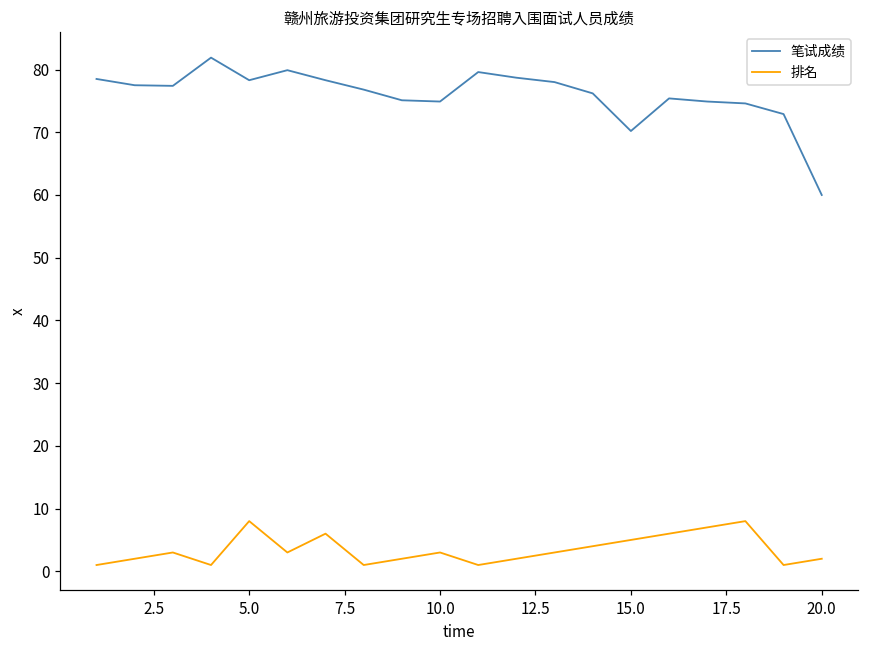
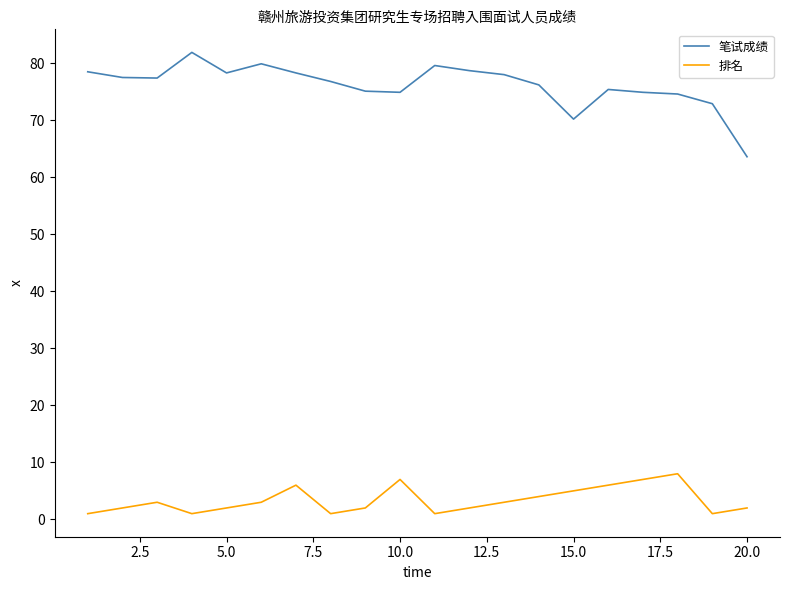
  {
    "笔试成绩": {
      "5.0": 78,
      "10.0": 75,
      "15.0": 70,
-     "20.0": 60
+     "20.0": 64
    },
    "排名": {
-     "5.0": 8,
-     "10.0": 3,
+     "5.0": 2,
+     "10.0": 7,
      "15.0": 5,
      "20.0": 2
    }
  }
